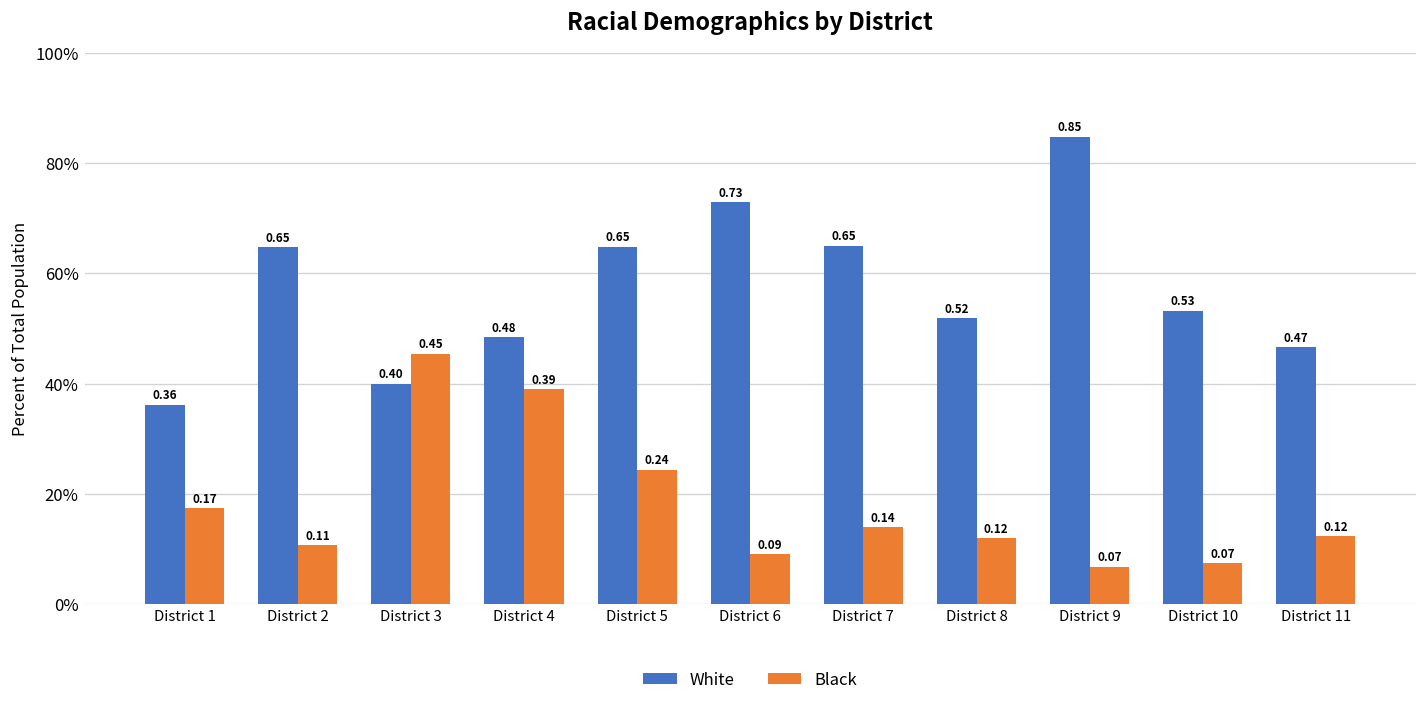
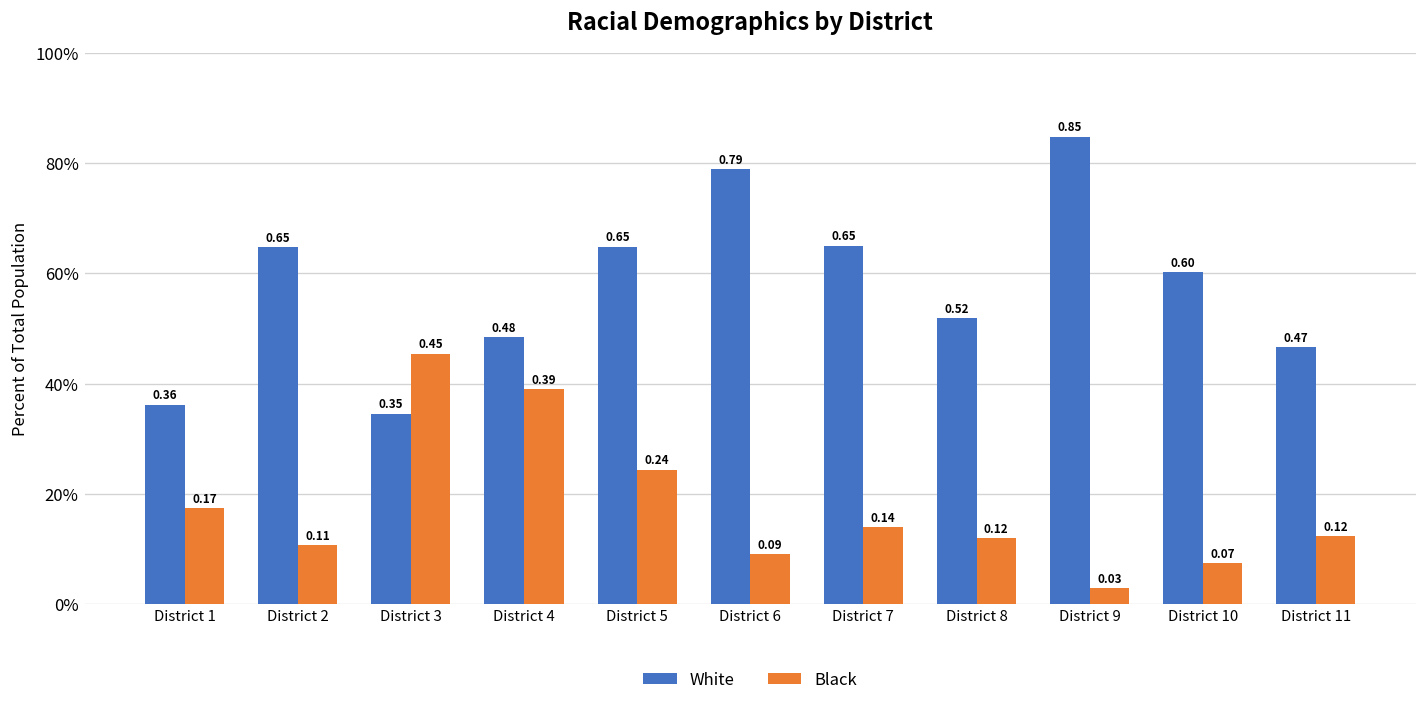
  {
    "White": {
      "District 1": 0.36,
      "District 2": 0.65,
-     "District 3": 0.40,
+     "District 3": 0.35,
      "District 4": 0.48,
      "District 5": 0.65,
-     "District 6": 0.73,
+     "District 6": 0.79,
      "District 7": 0.65,
      "District 8": 0.52,
      "District 9": 0.85,
-     "District 10": 0.53,
+     "District 10": 0.60,
      "District 11": 0.47
    },
    "Black": {
      "District 1": 0.17,
      "District 2": 0.11,
      "District 3": 0.45,
      "District 4": 0.39,
      "District 5": 0.24,
      "District 6": 0.09,
      "District 7": 0.14,
      "District 8": 0.12,
-     "District 9": 0.07,
+     "District 9": 0.03,
      "District 10": 0.07,
      "District 11": 0.12
    }
  }
